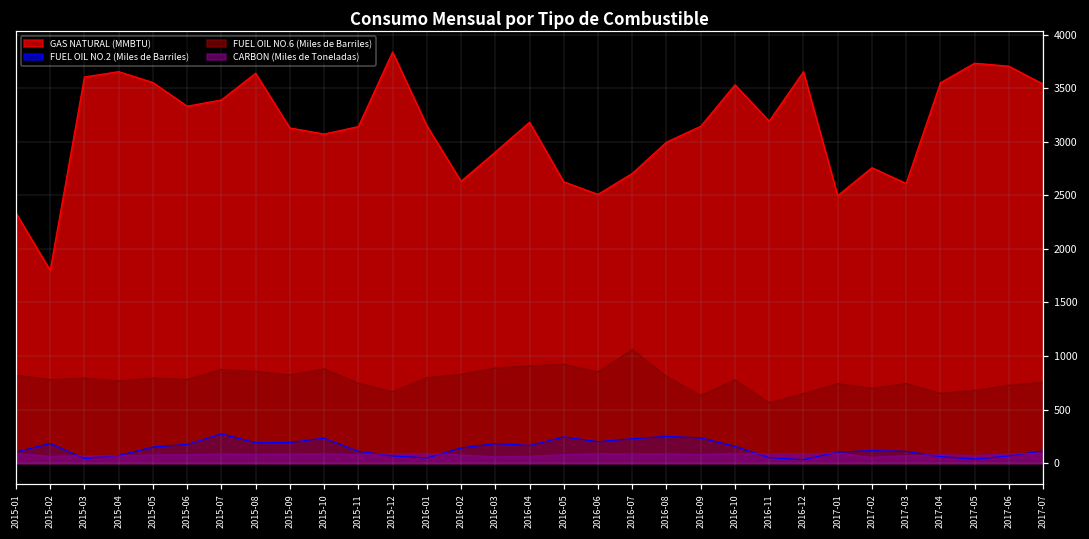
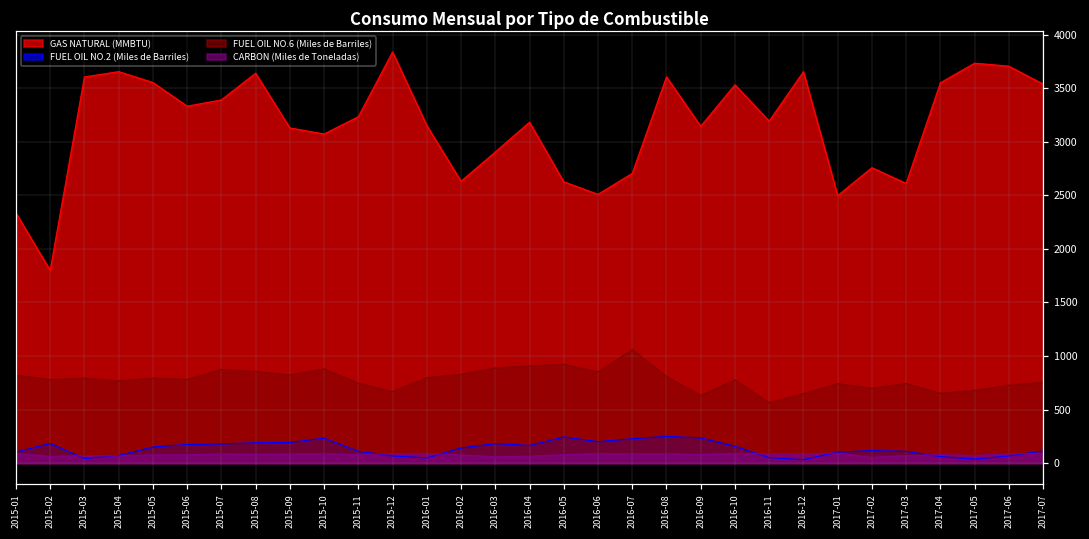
  {
    "GAS NATURAL (MMBTU)": {
      "2015-01": 2300,
      "2015-02": 1800,
      "2015-03": 3600,
      "2015-04": 3700,
      "2015-05": 3600,
      "2015-06": 3300,
      "2015-07": 3400,
      "2015-08": 3600,
      "2015-09": 3100,
      "2015-10": 3100,
-     "2015-11": 3100,
+     "2015-11": 3200,
      "2015-12": 3800,
      "2016-01": 3200,
      "2016-02": 2600,
      "2016-03": 2900,
      "2016-04": 3200,
      "2016-05": 2600,
      "2016-06": 2500,
      "2016-07": 2700,
-     "2016-08": 3000,
+     "2016-08": 3600,
      "2016-09": 3100,
      "2016-10": 3500,
      "2016-11": 3200,
      "2016-12": 3700,
      "2017-01": 2500,
      "2017-02": 2800,
      "2017-03": 2600,
      "2017-04": 3600,
      "2017-05": 3700,
      "2017-06": 3700,
      "2017-07": 3500
    },
    "FUEL OIL NO.2 (Miles de Barriles)": {
      "2015-02": 200,
      "2015-03": 0,
      "2015-05": 100,
      "2015-06": 200,
-     "2015-07": 300,
+     "2015-07": 200,
      "2015-08": 200,
      "2015-09": 200,
      "2015-10": 200,
      "2015-11": 100,
      "2016-01": 0,
      "2016-02": 100,
      "2016-03": 200,
      "2016-04": 200,
      "2016-05": 200,
      "2016-06": 200,
      "2016-07": 200,
      "2016-08": 200,
      "2016-09": 200,
      "2016-10": 200,
      "2016-11": 100,
      "2016-12": 0,
      "2017-02": 100,
      "2017-03": 100,
      "2017-05": 0
    },
    "FUEL OIL NO.6 (Miles de Barriles)": {
      "2015-01": 800,
      "2015-02": 800,
      "2015-03": 800,
      "2015-04": 800,
      "2015-05": 800,
      "2015-06": 800,
      "2015-07": 900,
      "2015-08": 900,
      "2015-09": 800,
      "2015-10": 900,
      "2015-11": 700,
      "2015-12": 700,
      "2016-01": 800,
      "2016-02": 800,
      "2016-03": 900,
      "2016-04": 900,
      "2016-05": 900,
      "2016-06": 900,
      "2016-07": 1100,
      "2016-08": 800,
      "2016-09": 600,
      "2016-10": 800,
      "2016-11": 600,
      "2016-12": 600,
      "2017-01": 700,
      "2017-02": 700,
      "2017-03": 700,
      "2017-04": 700,
      "2017-05": 700,
      "2017-06": 700,
      "2017-07": 800
    },
    "CARBON (Miles de Toneladas)": {
      "2015-02": 100,
      "2015-03": 100,
      "2015-05": 100,
      "2015-06": 100,
      "2015-07": 100,
      "2015-08": 100,
      "2015-09": 100,
      "2015-10": 100,
      "2015-11": 100,
      "2016-01": 100,
      "2016-02": 100,
      "2016-03": 100,
      "2016-04": 100,
      "2016-05": 100,
      "2016-06": 100,
      "2016-07": 100,
      "2016-08": 100,
      "2016-09": 100,
      "2016-10": 100,
      "2016-11": 100,
      "2016-12": 100,
      "2017-02": 100,
      "2017-03": 100,
      "2017-05": 100
    }
  }
